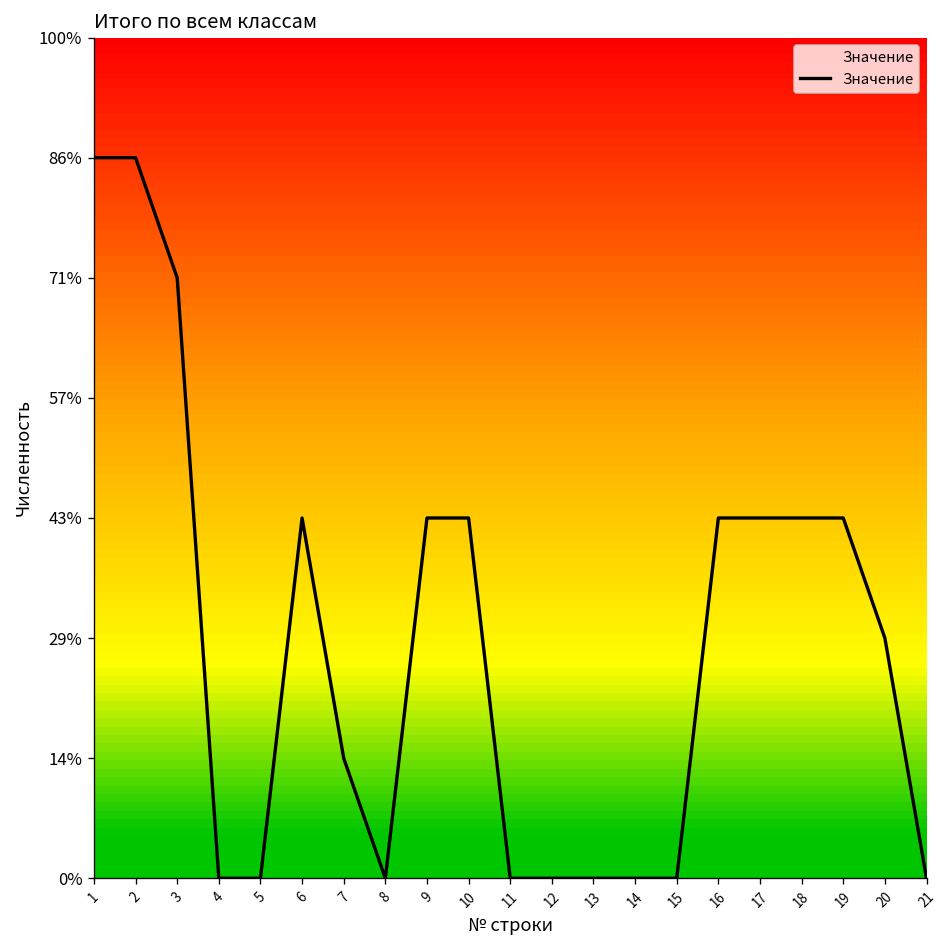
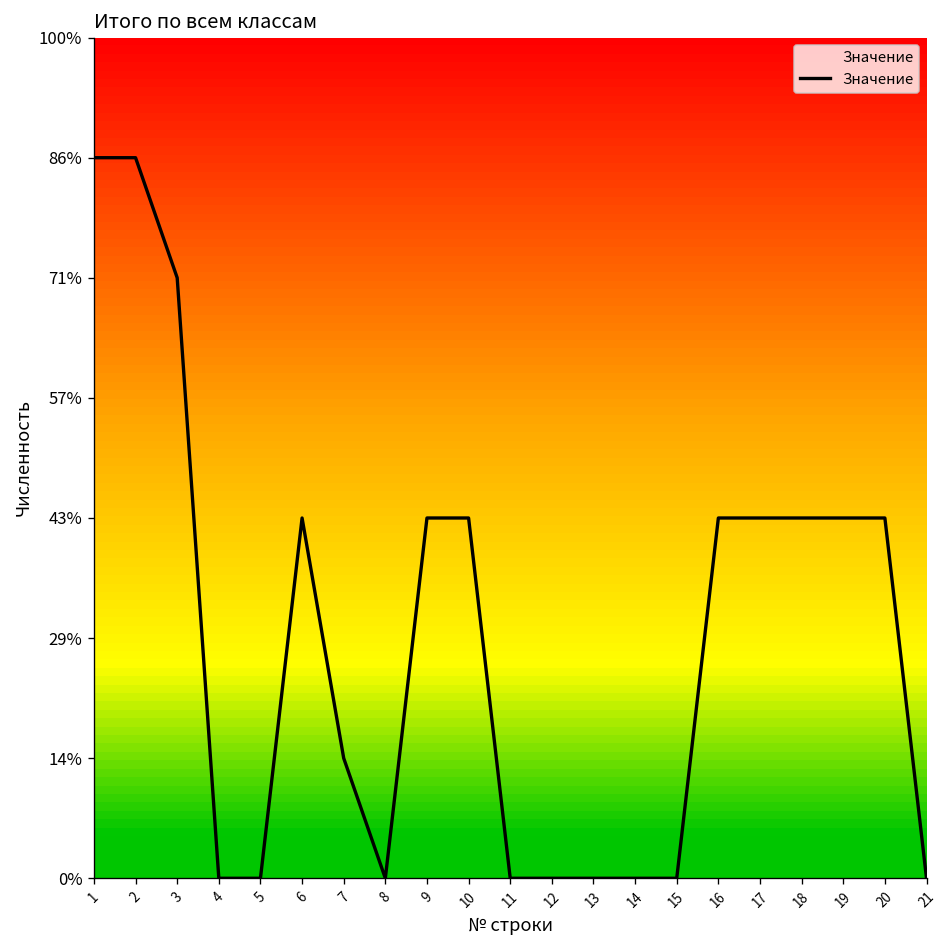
  {
    "1": "86%",
    "2": "86%",
    "3": "71%",
    "4": "0%",
    "5": "0%",
    "6": "43%",
    "7": "14%",
    "8": "0%",
    "9": "43%",
    "10": "43%",
    "11": "0%",
    "12": "0%",
    "13": "0%",
    "14": "0%",
    "15": "0%",
    "16": "43%",
    "17": "43%",
    "18": "43%",
    "19": "43%",
-   "20": "29%",
+   "20": "43%",
    "21": "0%"
  }
